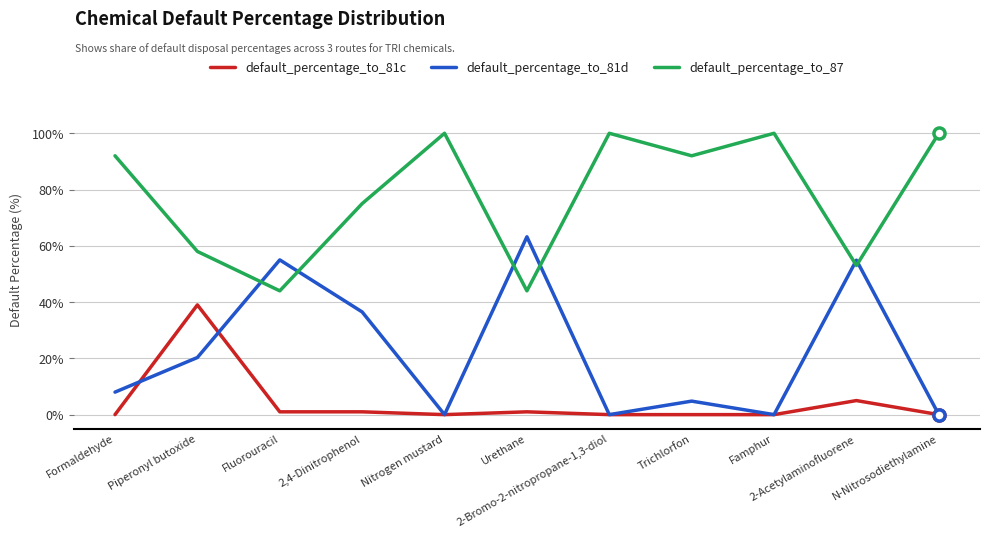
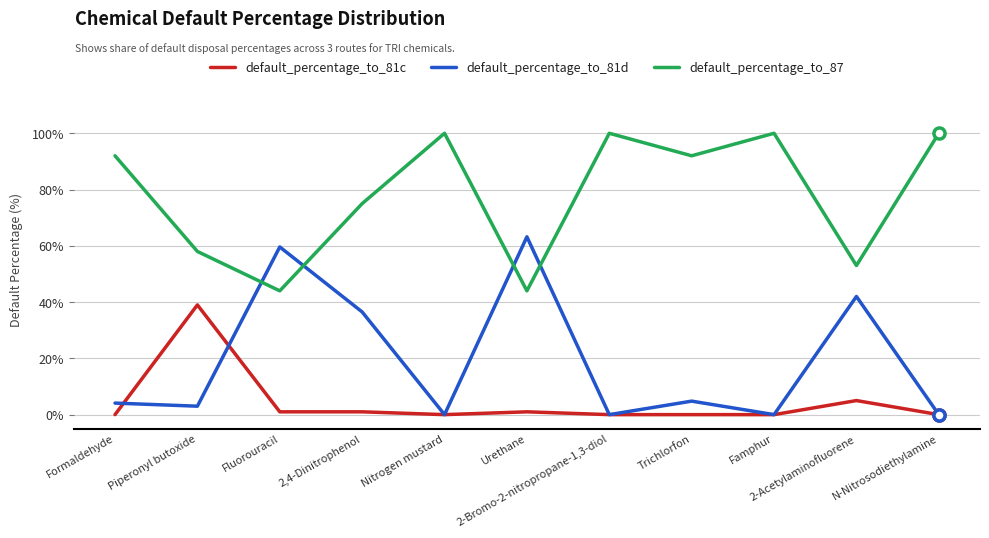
  {
    "default_percentage_to_81d": {
-     "Formaldehyde": "8%",
-     "Piperonyl butoxide": "20%",
-     "Fluorouracil": "55%",
+     "Formaldehyde": "4%",
+     "Piperonyl butoxide": "3%",
+     "Fluorouracil": "60%",
      "2,4-Dinitrophenol": "37%",
      "Urethane": "63%",
      "Trichlorfon": "5%",
-     "2-Acetylaminofluorene": "55%"
+     "2-Acetylaminofluorene": "42%"
    }
  }
